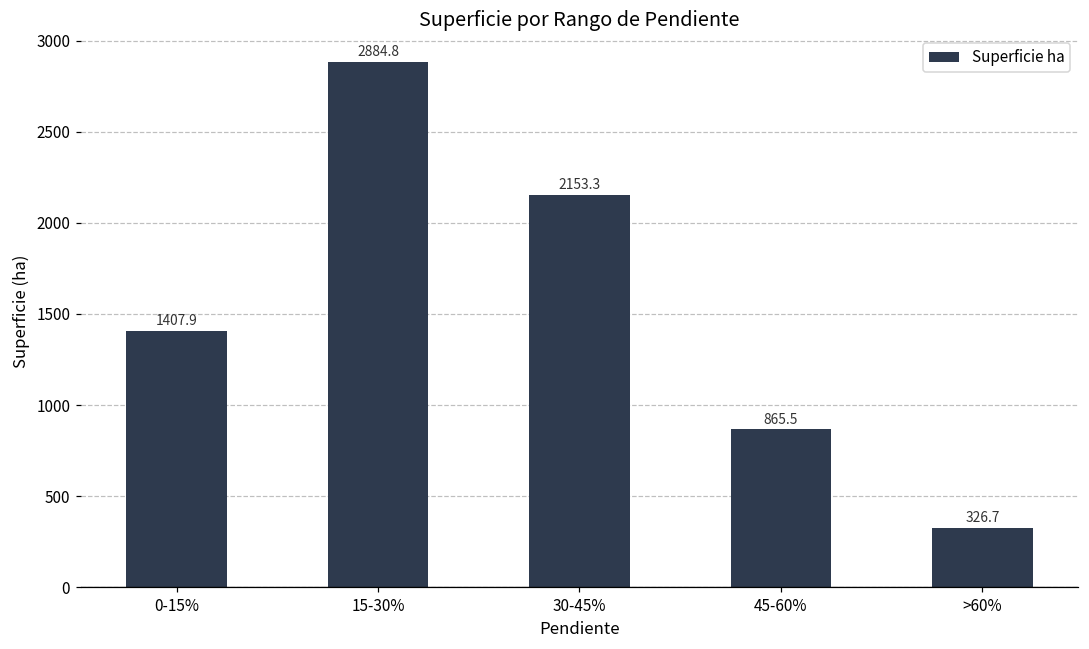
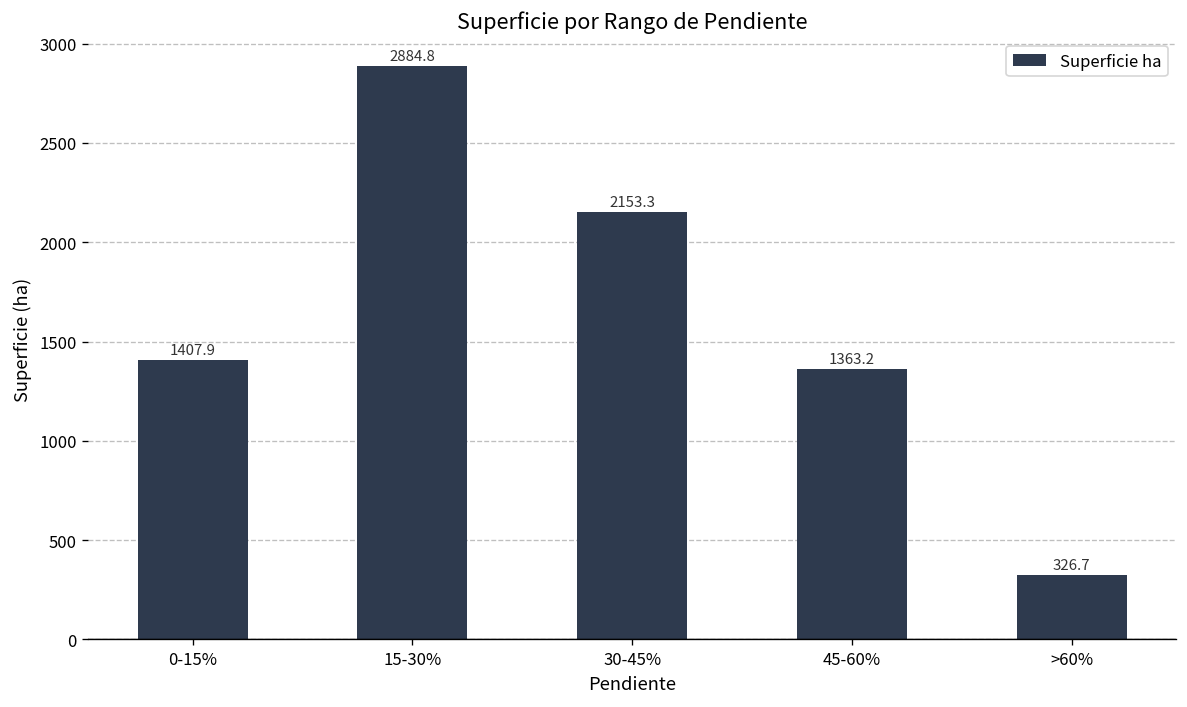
  {
    "0-15%": 1407.9,
    "15-30%": 2884.8,
    "30-45%": 2153.3,
-   "45-60%": 865.5,
+   "45-60%": 1363.2,
    ">60%": 326.7
  }
